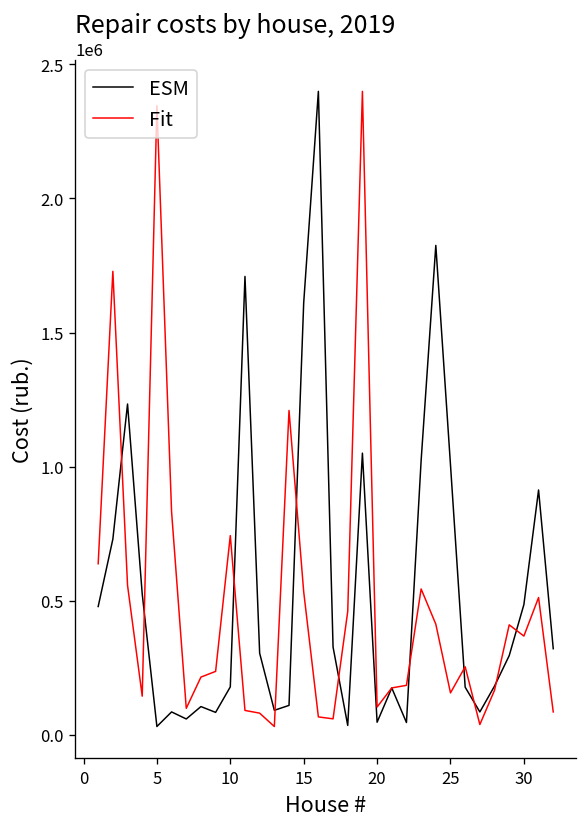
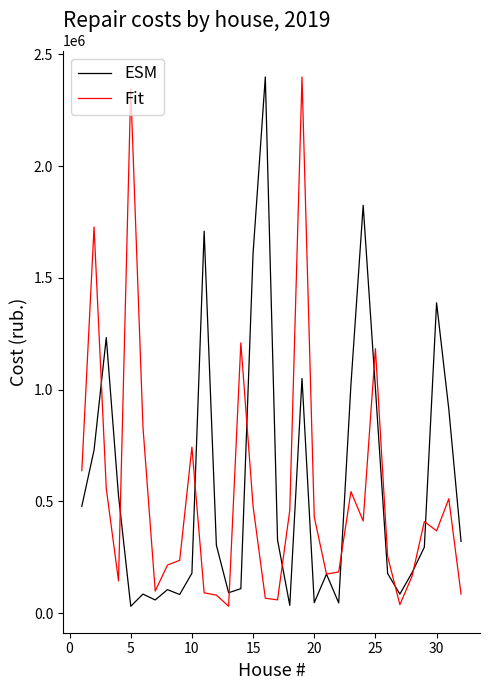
  {
    "ESM": {
      "5": 30000,
      "10": 180000,
      "15": 1610000,
      "20": 50000,
      "25": 1010000,
-     "30": 490000
+     "30": 1390000
    },
    "Fit": {
      "10": 740000,
-     "15": 530000,
-     "20": 100000,
-     "25": 160000,
+     "15": 480000,
+     "20": 430000,
+     "25": 1180000,
      "30": 370000
    }
  }
